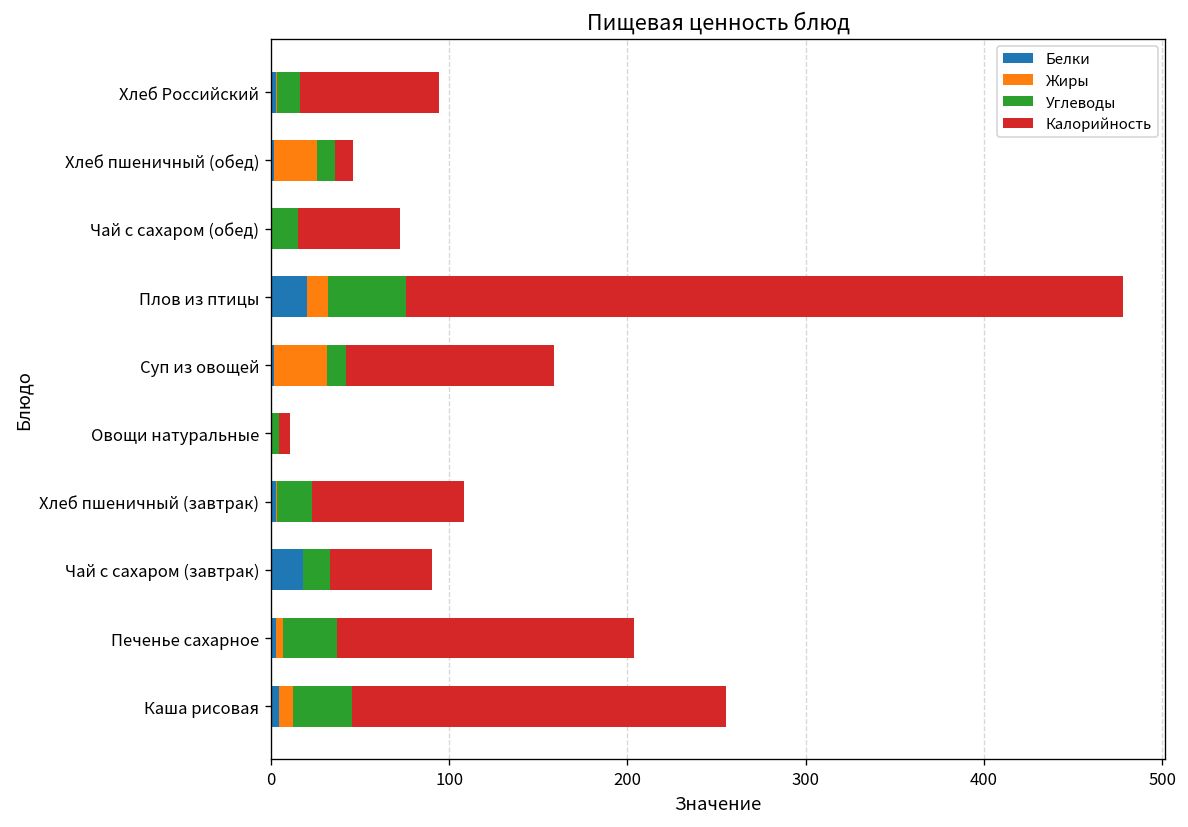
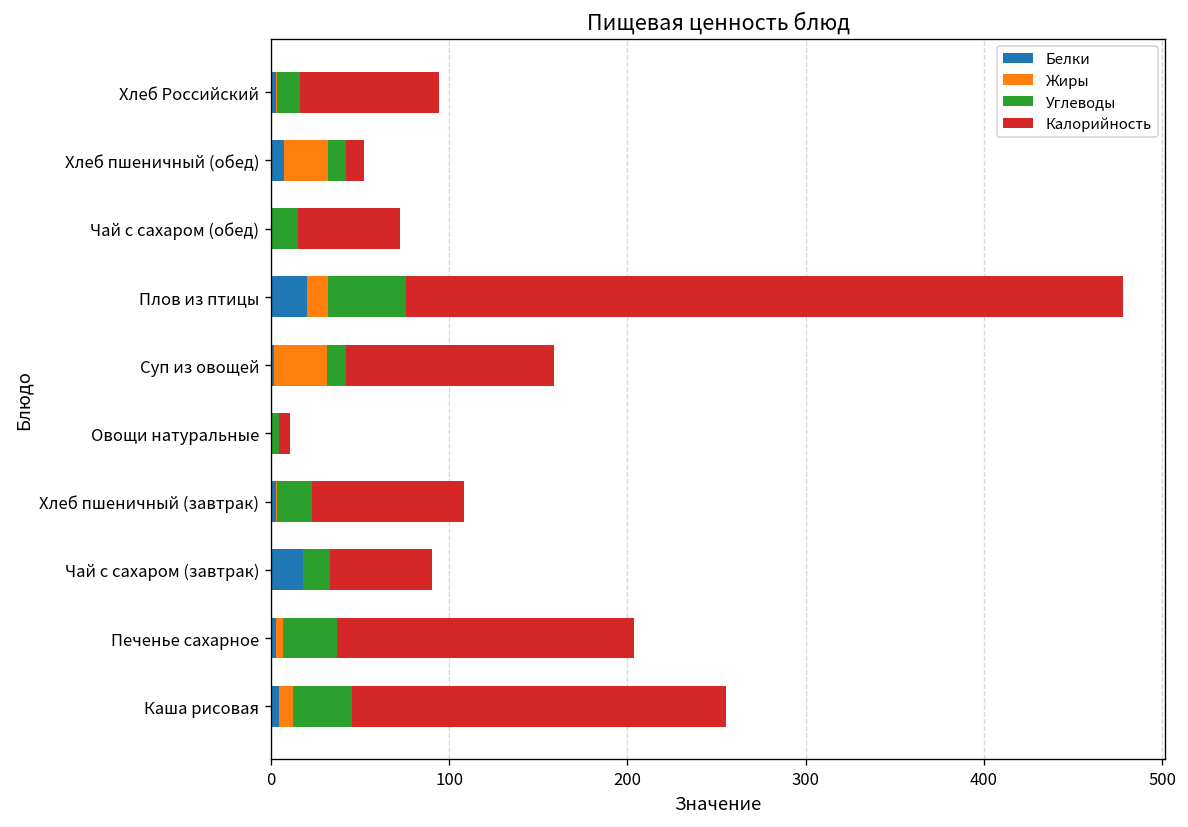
  {
    "Белки": {
      "Хлеб Российский": 3,
-     "Хлеб пшеничный (обед)": 2,
+     "Хлеб пшеничный (обед)": 8,
      "Плов из птицы": 20,
      "Хлеб пшеничный (завтрак)": 3,
      "Чай с сахаром (завтрак)": 18,
      "Печенье сахарное": 3,
      "Каша рисовая": 4
    },
    "Жиры": {
      "Хлеб пшеничный (обед)": 25,
      "Чай с сахаром (обед)": 0,
      "Плов из птицы": 12,
      "Суп из овощей": 30,
      "Овощи натуральные": 0,
      "Чай с сахаром (завтрак)": 0,
      "Печенье сахарное": 4,
      "Каша рисовая": 8
    },
    "Углеводы": {
      "Хлеб Российский": 13,
      "Хлеб пшеничный (обед)": 10,
      "Чай с сахаром (обед)": 15,
      "Плов из птицы": 44,
      "Суп из овощей": 10,
      "Овощи натуральные": 4,
      "Хлеб пшеничный (завтрак)": 20,
      "Чай с сахаром (завтрак)": 15,
      "Печенье сахарное": 30,
      "Каша рисовая": 33
    },
    "Калорийность": {
      "Хлеб Российский": 78,
      "Хлеб пшеничный (обед)": 10,
      "Чай с сахаром (обед)": 57,
      "Плов из птицы": 402,
      "Суп из овощей": 117,
      "Овощи натуральные": 6,
      "Хлеб пшеничный (завтрак)": 85,
      "Чай с сахаром (завтрак)": 57,
      "Печенье сахарное": 167,
      "Каша рисовая": 210
    }
  }
